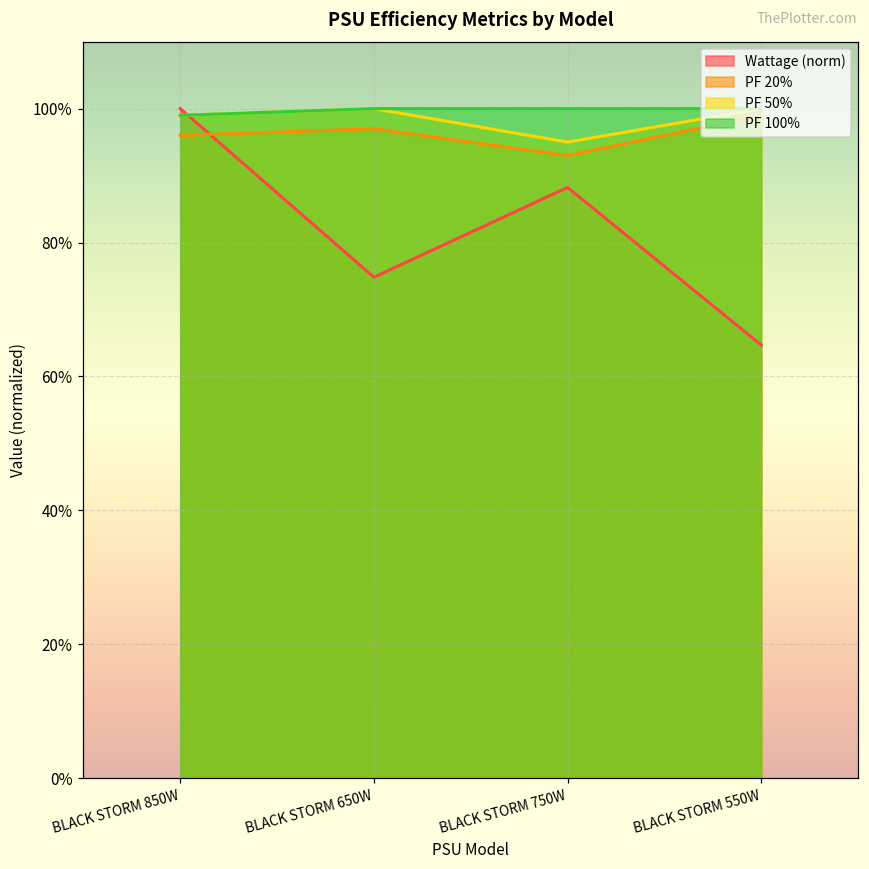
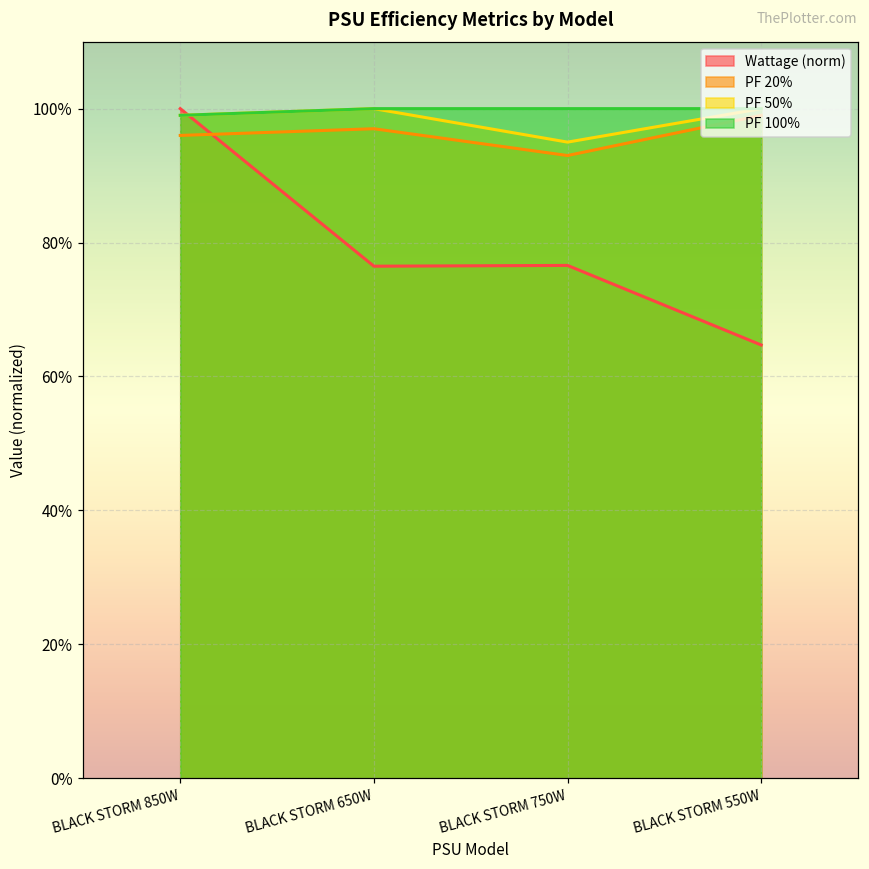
  {
    "Wattage (norm)": {
      "BLACK STORM 850W": "100%",
-     "BLACK STORM 650W": "75%",
-     "BLACK STORM 750W": "88%",
+     "BLACK STORM 650W": "76%",
+     "BLACK STORM 750W": "77%",
      "BLACK STORM 550W": "65%"
    },
    "PF 20%": {
      "BLACK STORM 850W": "96%",
      "BLACK STORM 650W": "97%",
      "BLACK STORM 750W": "93%"
    },
    "PF 50%": {
      "BLACK STORM 750W": "95%"
    },
    "PF 100%": {
      "BLACK STORM 750W": "100%"
    }
  }
